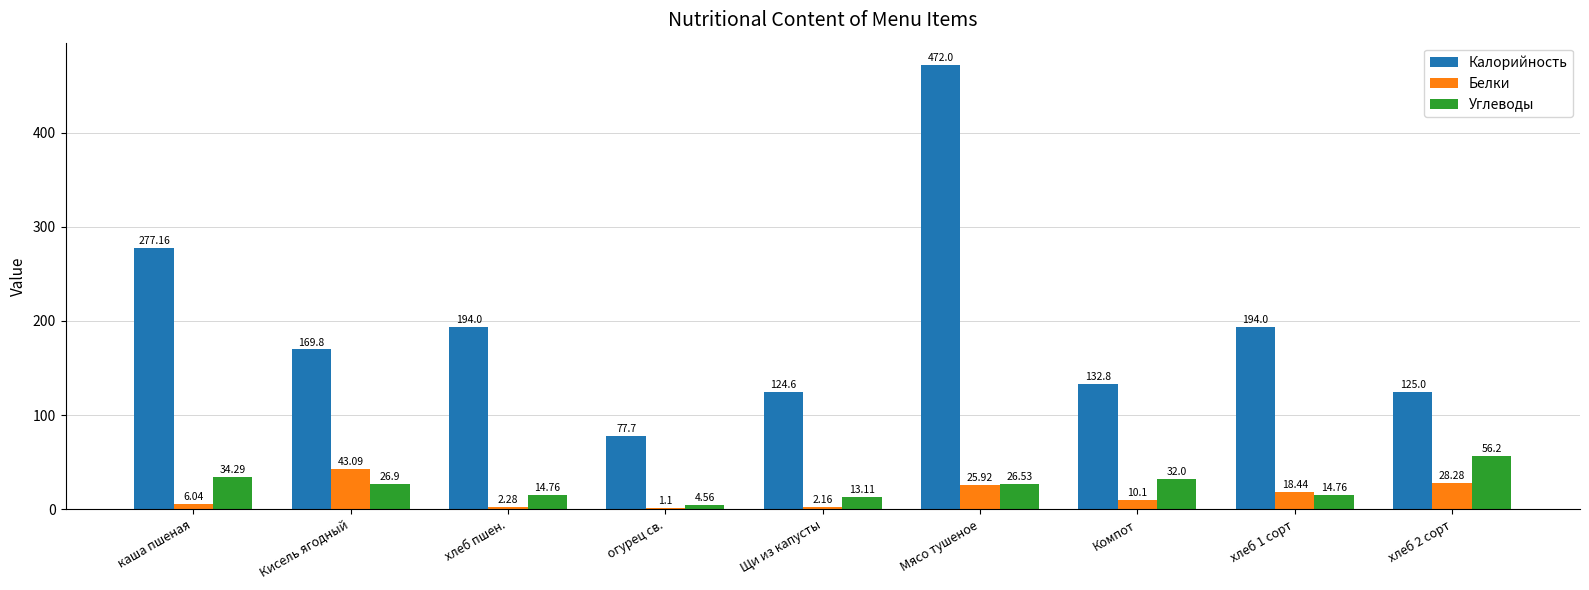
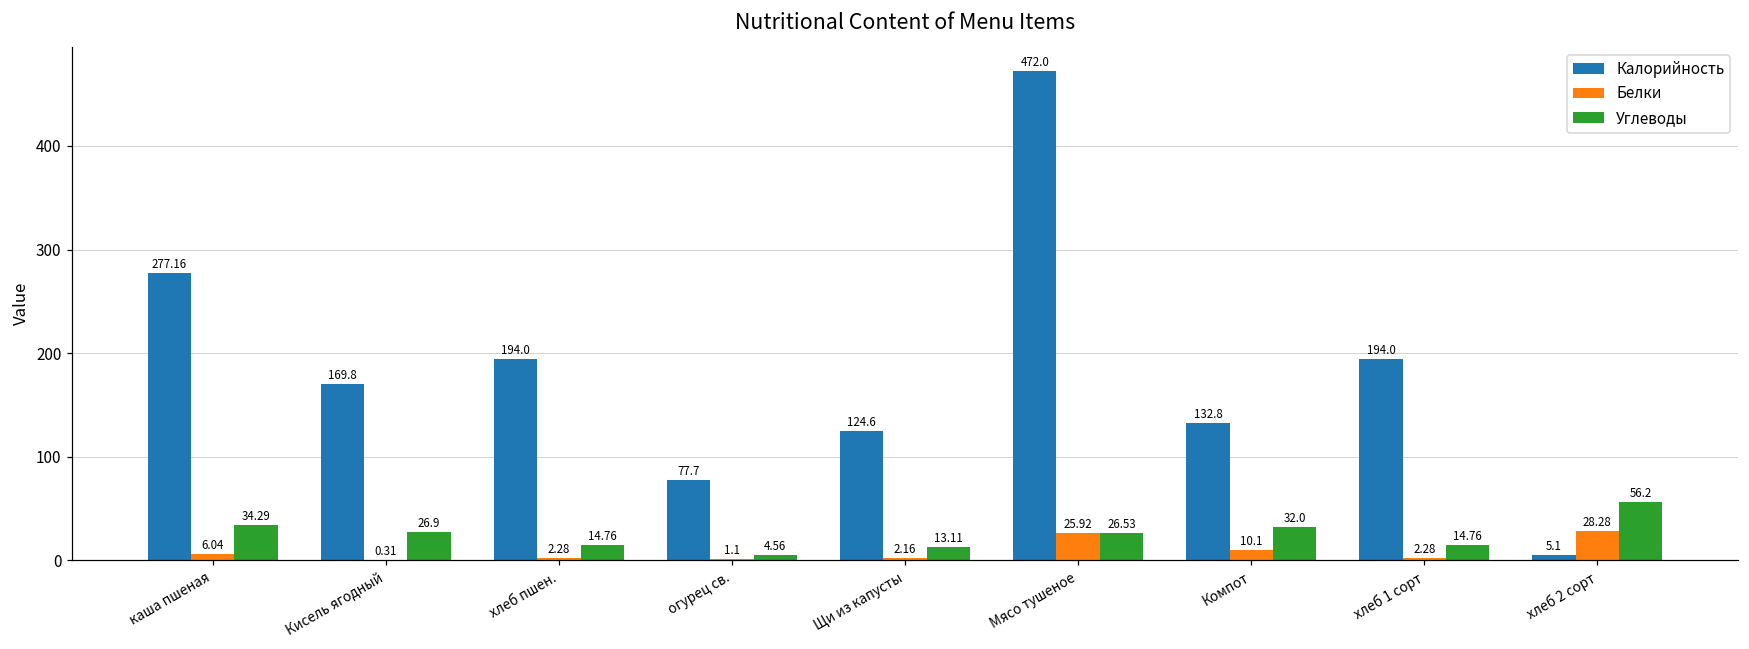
  {
    "Калорийность": {
      "каша пшеная": 277.16,
      "Кисель ягодный": 169.8,
      "хлеб пшен.": 194.0,
      "огурец св.": 77.7,
      "Щи из капусты": 124.6,
      "Мясо тушеное": 472.0,
      "Компот": 132.8,
      "хлеб 1 сорт": 194.0,
-     "хлеб 2 сорт": 125.0
+     "хлеб 2 сорт": 5.1
    },
    "Белки": {
      "каша пшеная": 6.04,
-     "Кисель ягодный": 43.09,
+     "Кисель ягодный": 0.31,
      "хлеб пшен.": 2.28,
      "огурец св.": 1.1,
      "Щи из капусты": 2.16,
      "Мясо тушеное": 25.92,
      "Компот": 10.1,
-     "хлеб 1 сорт": 18.44,
+     "хлеб 1 сорт": 2.28,
      "хлеб 2 сорт": 28.28
    },
    "Углеводы": {
      "каша пшеная": 34.29,
      "Кисель ягодный": 26.9,
      "хлеб пшен.": 14.76,
      "огурец св.": 4.56,
      "Щи из капусты": 13.11,
      "Мясо тушеное": 26.53,
      "Компот": 32.0,
      "хлеб 1 сорт": 14.76,
      "хлеб 2 сорт": 56.2
    }
  }
